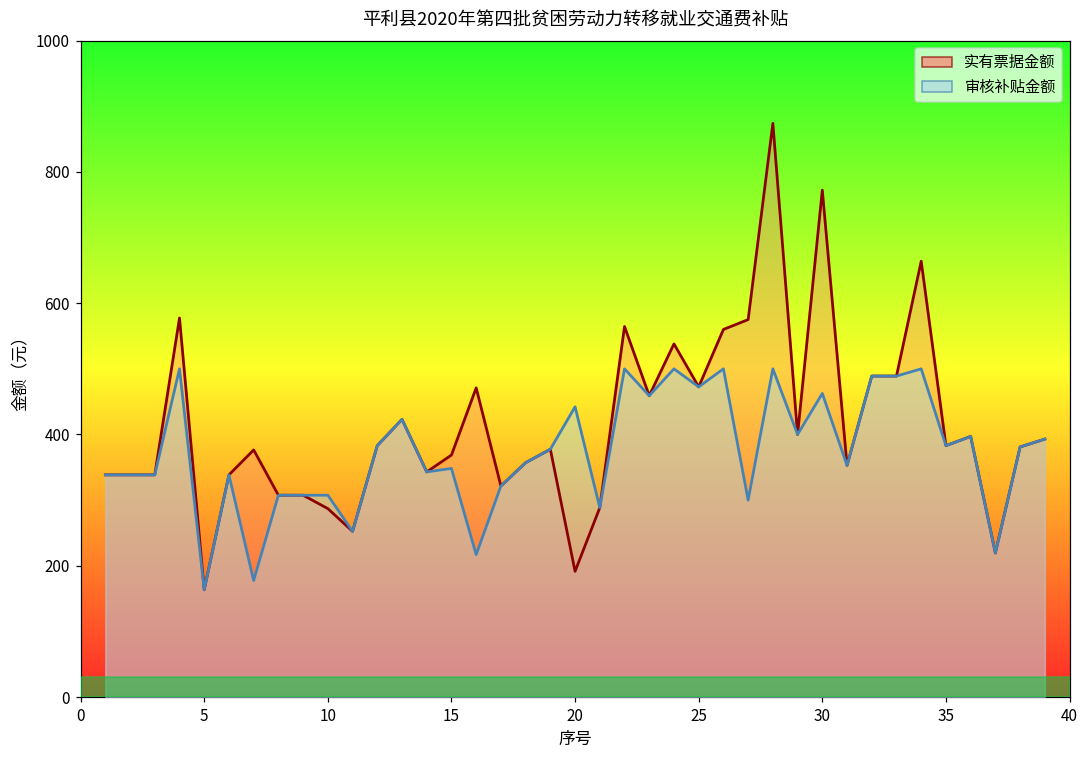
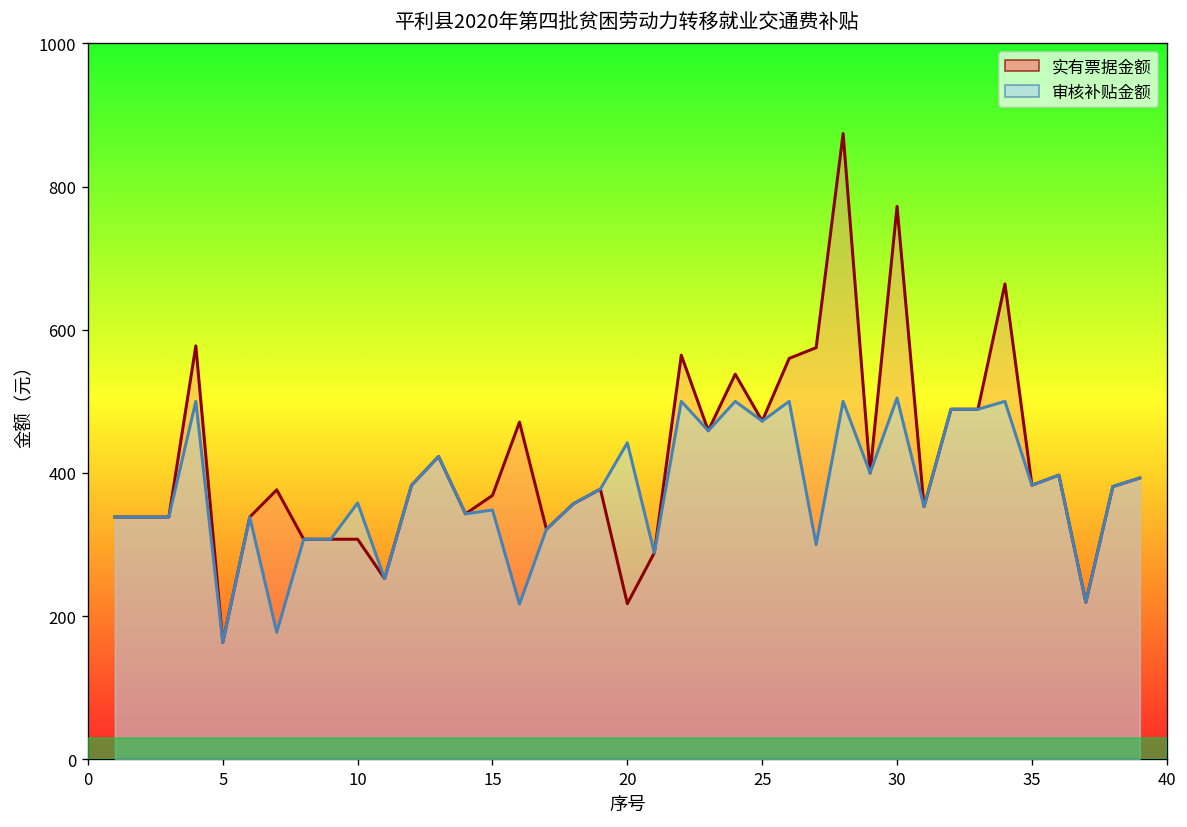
  {
    "实有票据金额": {
-     "10": 290,
+     "10": 310,
      "15": 370,
-     "20": 190,
+     "20": 220,
      "30": 770
    },
    "审核补贴金额": {
-     "10": 310,
+     "10": 360,
      "15": 350,
      "20": 440,
-     "30": 460
+     "30": 500
    }
  }
